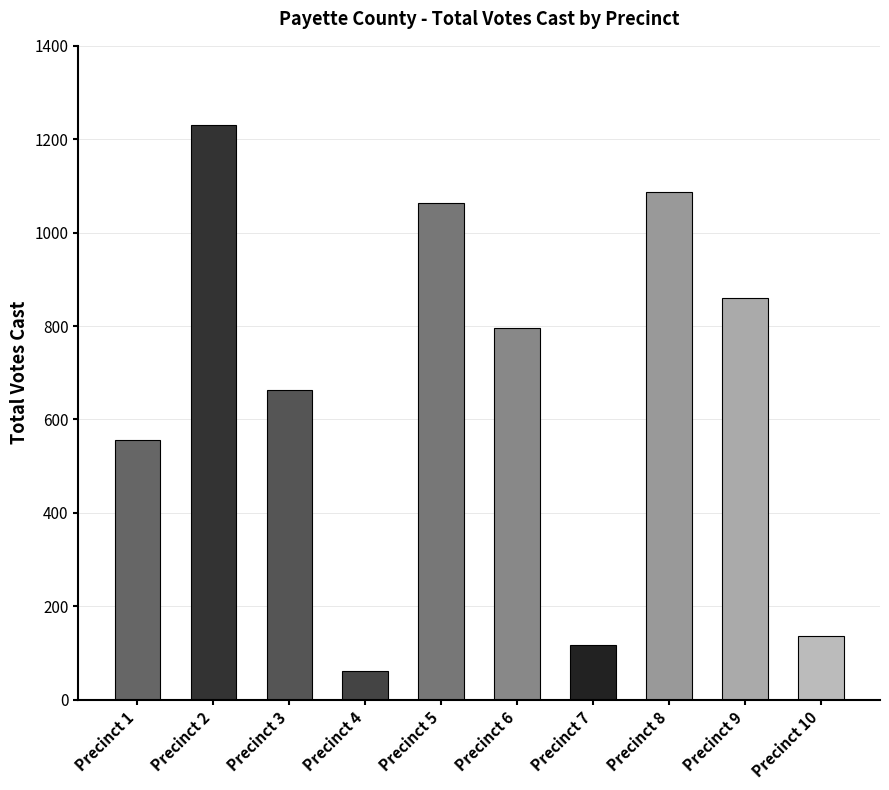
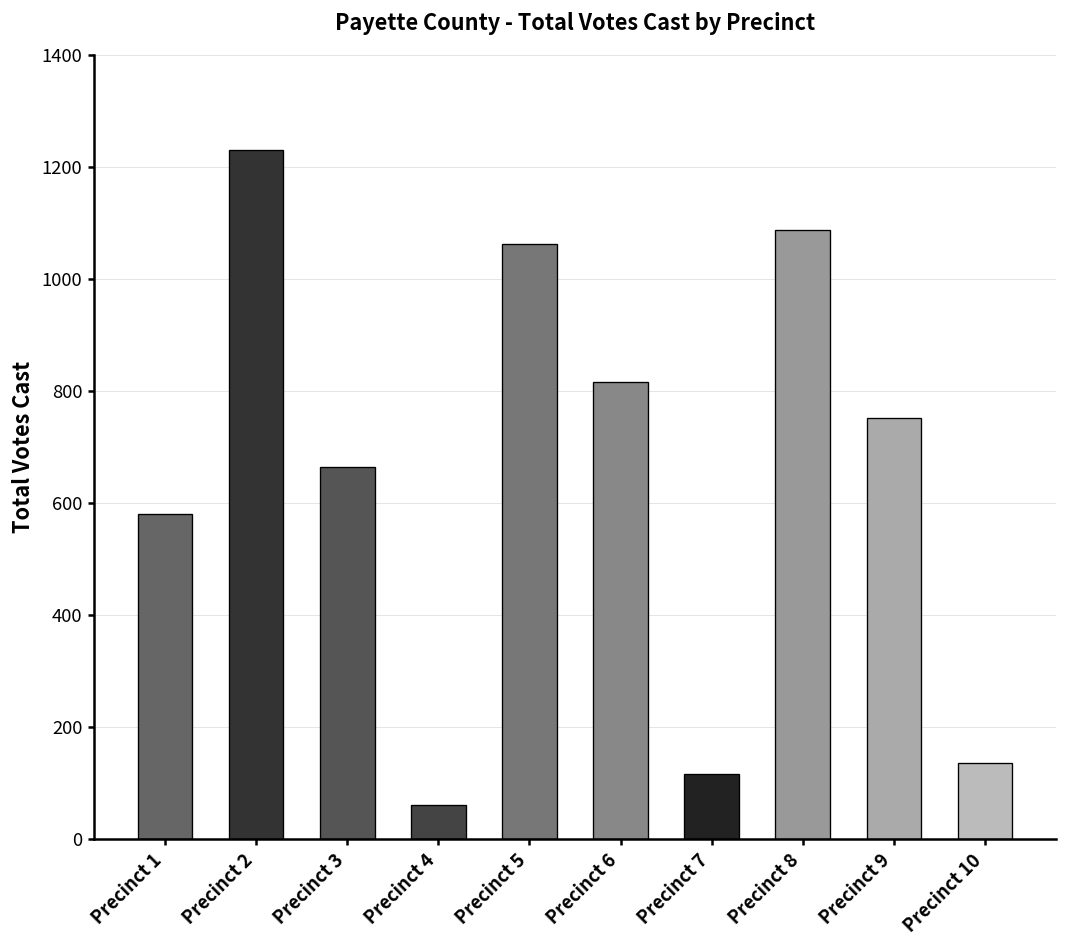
  {
-   "Precinct 1": 560,
+   "Precinct 1": 580,
    "Precinct 2": 1230,
    "Precinct 3": 660,
    "Precinct 4": 60,
    "Precinct 5": 1060,
-   "Precinct 6": 800,
+   "Precinct 6": 820,
    "Precinct 7": 120,
    "Precinct 8": 1090,
-   "Precinct 9": 860,
+   "Precinct 9": 750,
    "Precinct 10": 140
  }
